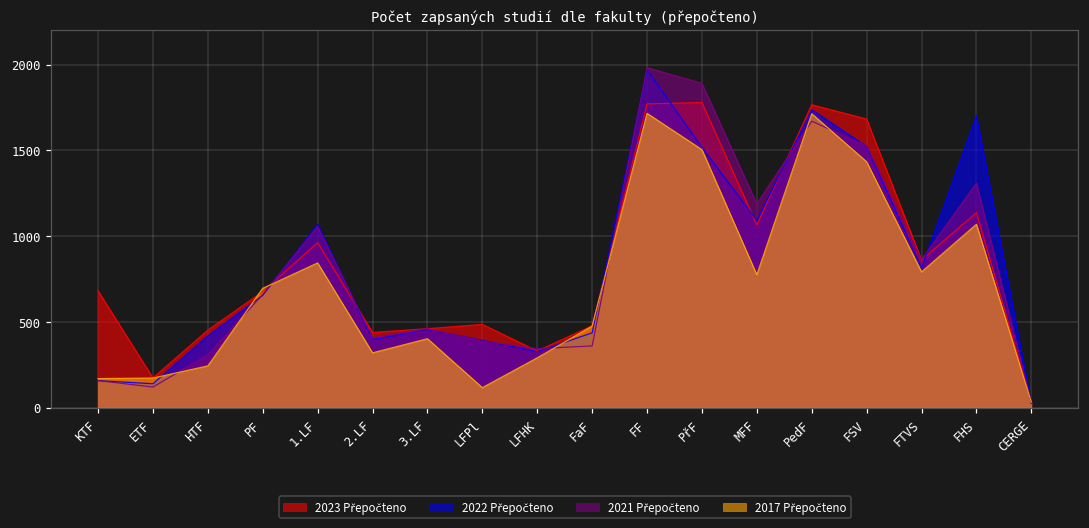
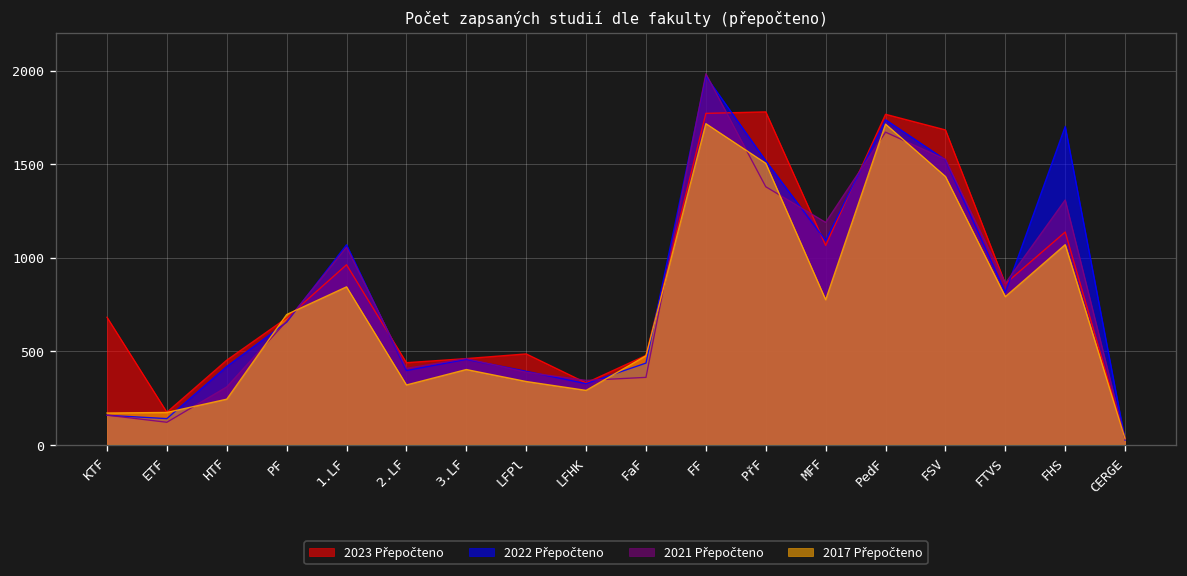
  {
    "2023 Přepočteno": {
      "KTF": 680,
      "HTF": 450,
      "PF": 680,
      "1.LF": 960,
      "2.LF": 440,
      "LFPl": 490,
      "FF": 1770,
      "PřF": 1780,
      "MFF": 1070,
      "PedF": 1770,
      "FSV": 1680,
      "FHS": 1140
    },
    "2022 Přepočteno": {
      "ETF": 140,
      "HTF": 420,
      "FaF": 440,
      "MFF": 1090,
      "PedF": 1740,
      "FTVS": 810,
      "FHS": 1700
    },
    "2021 Přepočteno": {
      "ETF": 120,
      "HTF": 310,
      "FaF": 360,
-     "PřF": 1890,
+     "PřF": 1380,
      "MFF": 1190,
      "PedF": 1670,
      "FHS": 1310
    },
    "2017 Přepočteno": {
      "HTF": 240,
      "PF": 700,
      "1.LF": 840,
      "2.LF": 320,
      "3.LF": 400,
-     "LFPl": 120,
+     "LFPl": 340,
      "LFHK": 290,
      "FF": 1720,
      "MFF": 770,
      "PedF": 1710,
      "FSV": 1430,
      "FTVS": 790,
      "FHS": 1070
    }
  }
